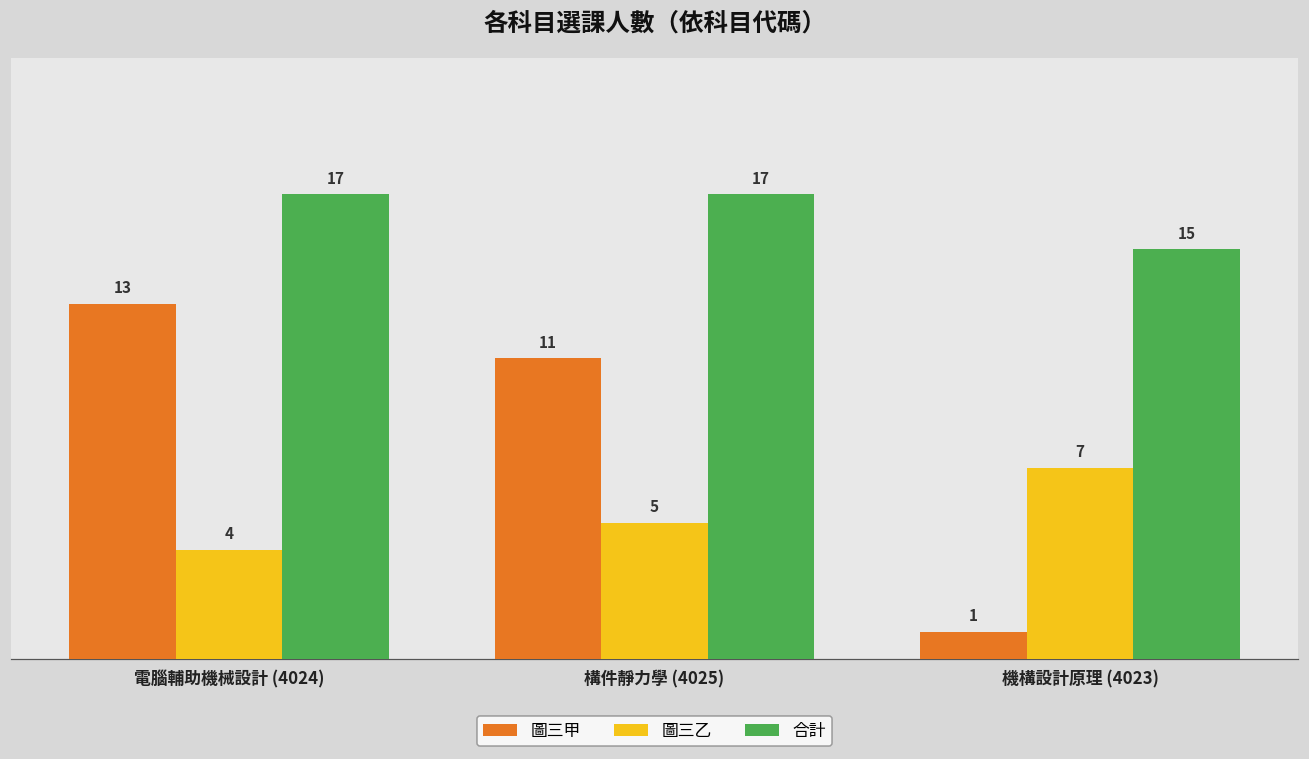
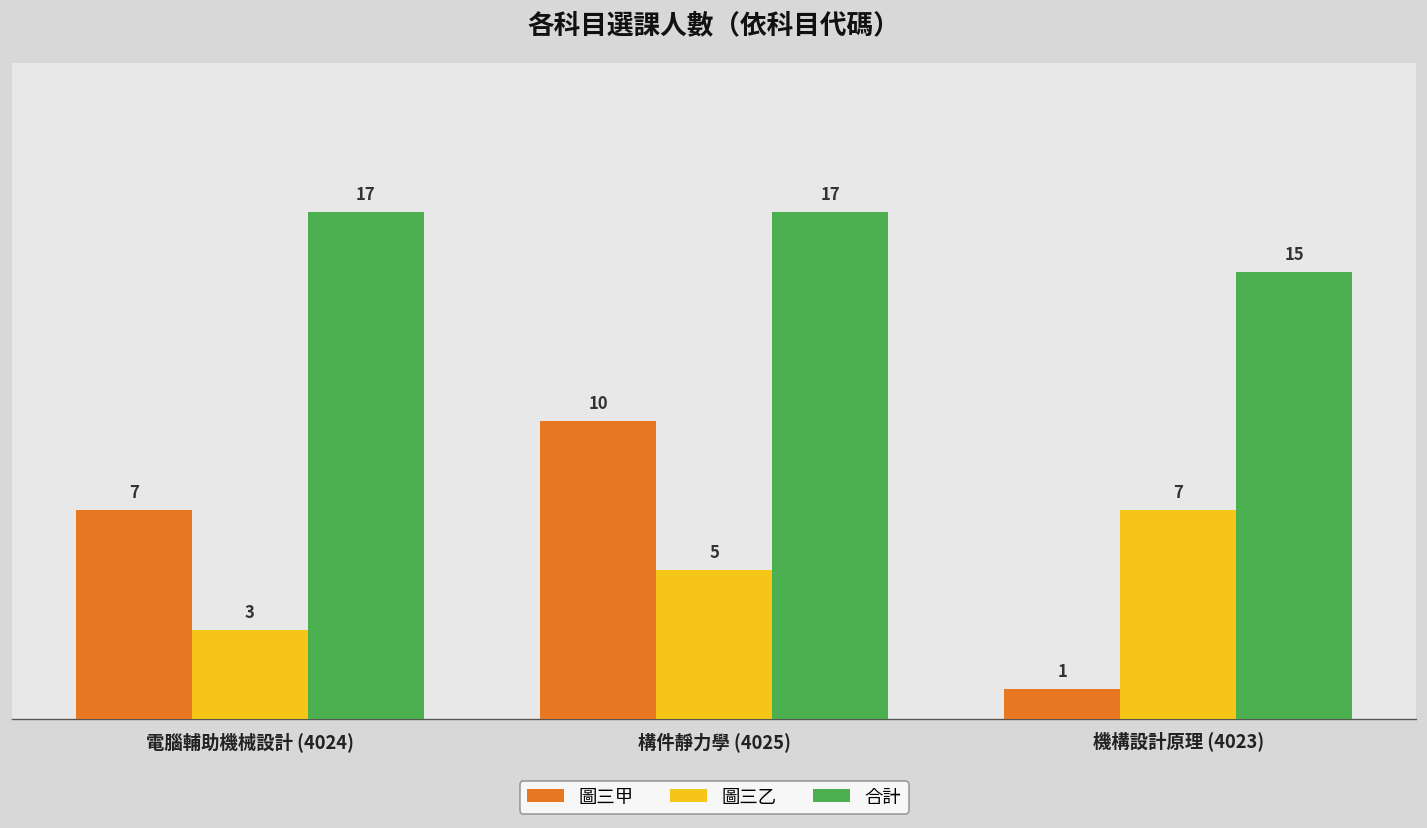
  {
    "圖三甲": {
-     "電腦輔助機械設計 (4024)": 13,
-     "構件靜力學 (4025)": 11,
+     "電腦輔助機械設計 (4024)": 7,
+     "構件靜力學 (4025)": 10,
      "機構設計原理 (4023)": 1
    },
    "圖三乙": {
-     "電腦輔助機械設計 (4024)": 4,
+     "電腦輔助機械設計 (4024)": 3,
      "構件靜力學 (4025)": 5,
      "機構設計原理 (4023)": 7
    },
    "合計": {
      "電腦輔助機械設計 (4024)": 17,
      "構件靜力學 (4025)": 17,
      "機構設計原理 (4023)": 15
    }
  }
